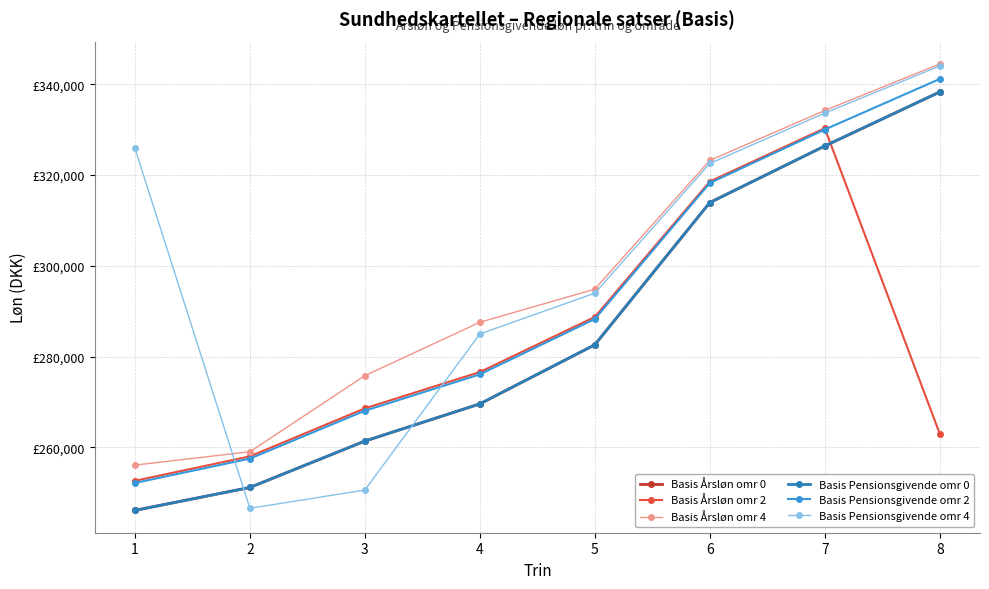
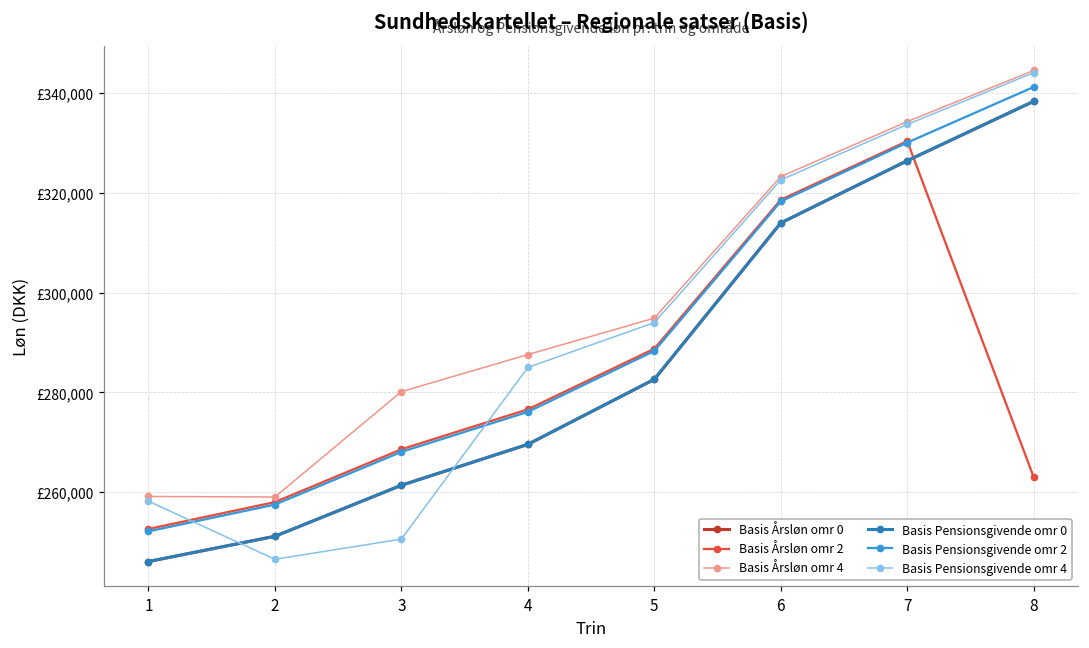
  {
    "Basis Årsløn omr 2": {
      "8": "£263,000"
    },
    "Basis Årsløn omr 4": {
-     "1": "£256,000",
+     "1": "£259,000",
      "2": "£259,000",
-     "3": "£276,000",
+     "3": "£280,000",
      "4": "£288,000",
      "5": "£295,000",
      "6": "£323,000",
      "7": "£334,000"
    },
    "Basis Pensionsgivende omr 4": {
-     "1": "£326,000",
+     "1": "£258,000",
      "2": "£247,000",
      "3": "£251,000",
      "4": "£285,000",
      "5": "£294,000",
      "6": "£323,000",
      "7": "£334,000"
    }
  }
